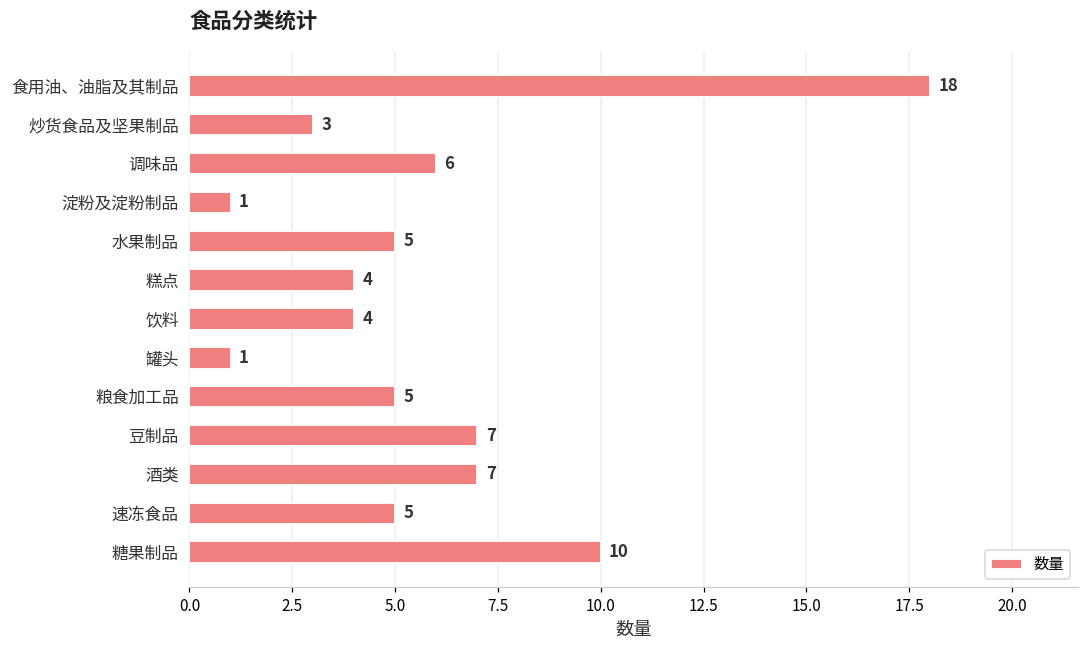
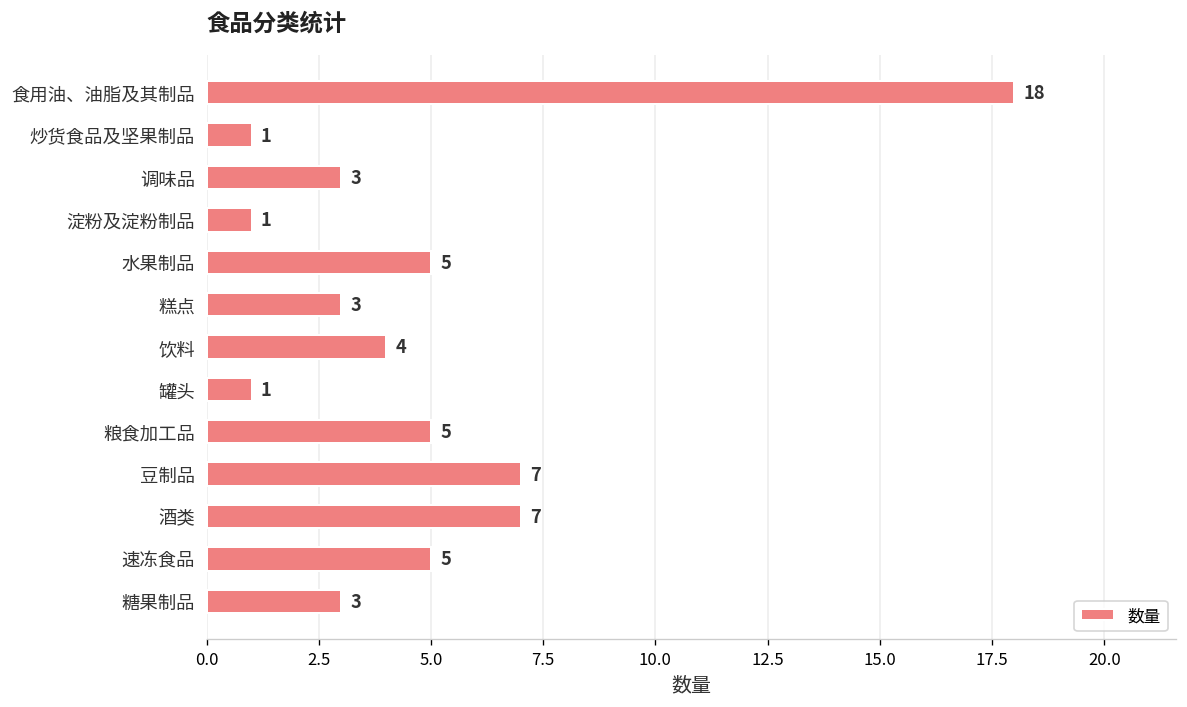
  {
    "食用油、油脂及其制品": 18,
-   "炒货食品及坚果制品": 3,
-   "调味品": 6,
+   "炒货食品及坚果制品": 1,
+   "调味品": 3,
    "淀粉及淀粉制品": 1,
    "水果制品": 5,
-   "糕点": 4,
+   "糕点": 3,
    "饮料": 4,
    "罐头": 1,
    "粮食加工品": 5,
    "豆制品": 7,
    "酒类": 7,
    "速冻食品": 5,
-   "糖果制品": 10
+   "糖果制品": 3
  }
